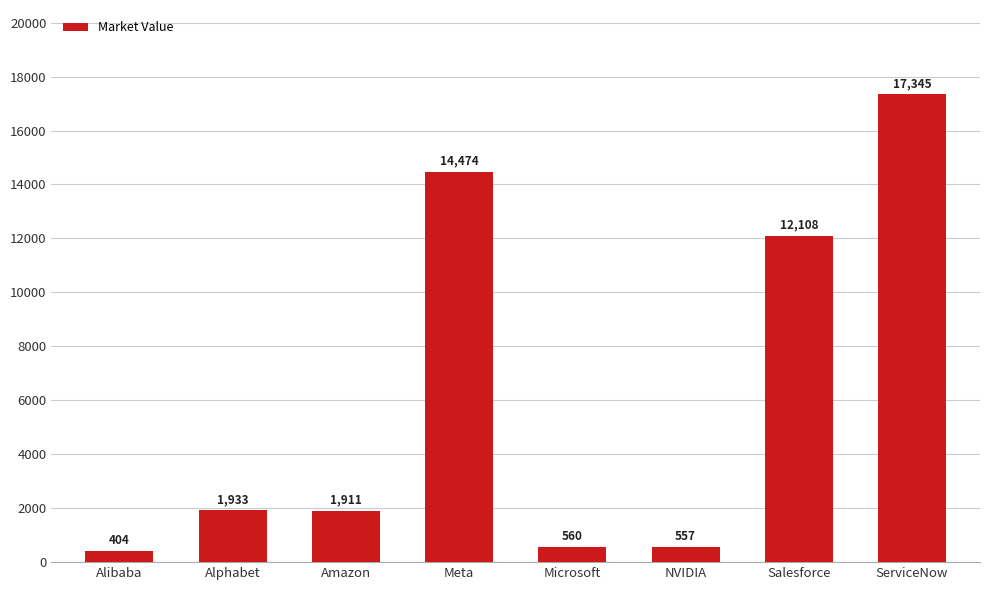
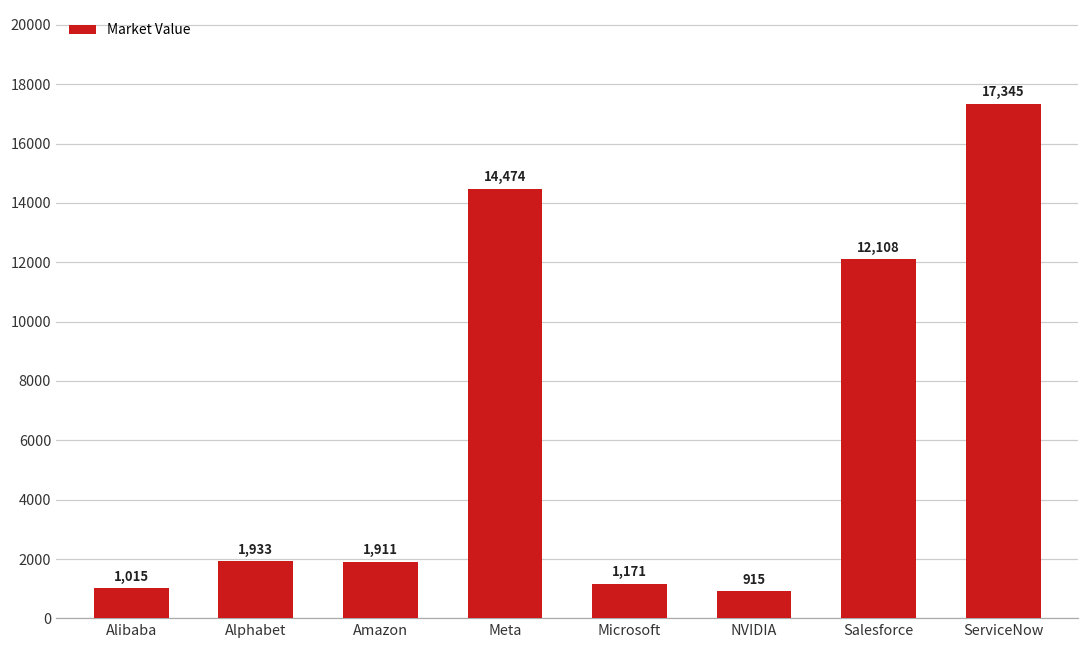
  {
-   "Alibaba": "404",
+   "Alibaba": "1,015",
    "Alphabet": "1,933",
    "Amazon": "1,911",
    "Meta": "14,474",
-   "Microsoft": "560",
-   "NVIDIA": "557",
+   "Microsoft": "1,171",
+   "NVIDIA": "915",
    "Salesforce": "12,108",
    "ServiceNow": "17,345"
  }
